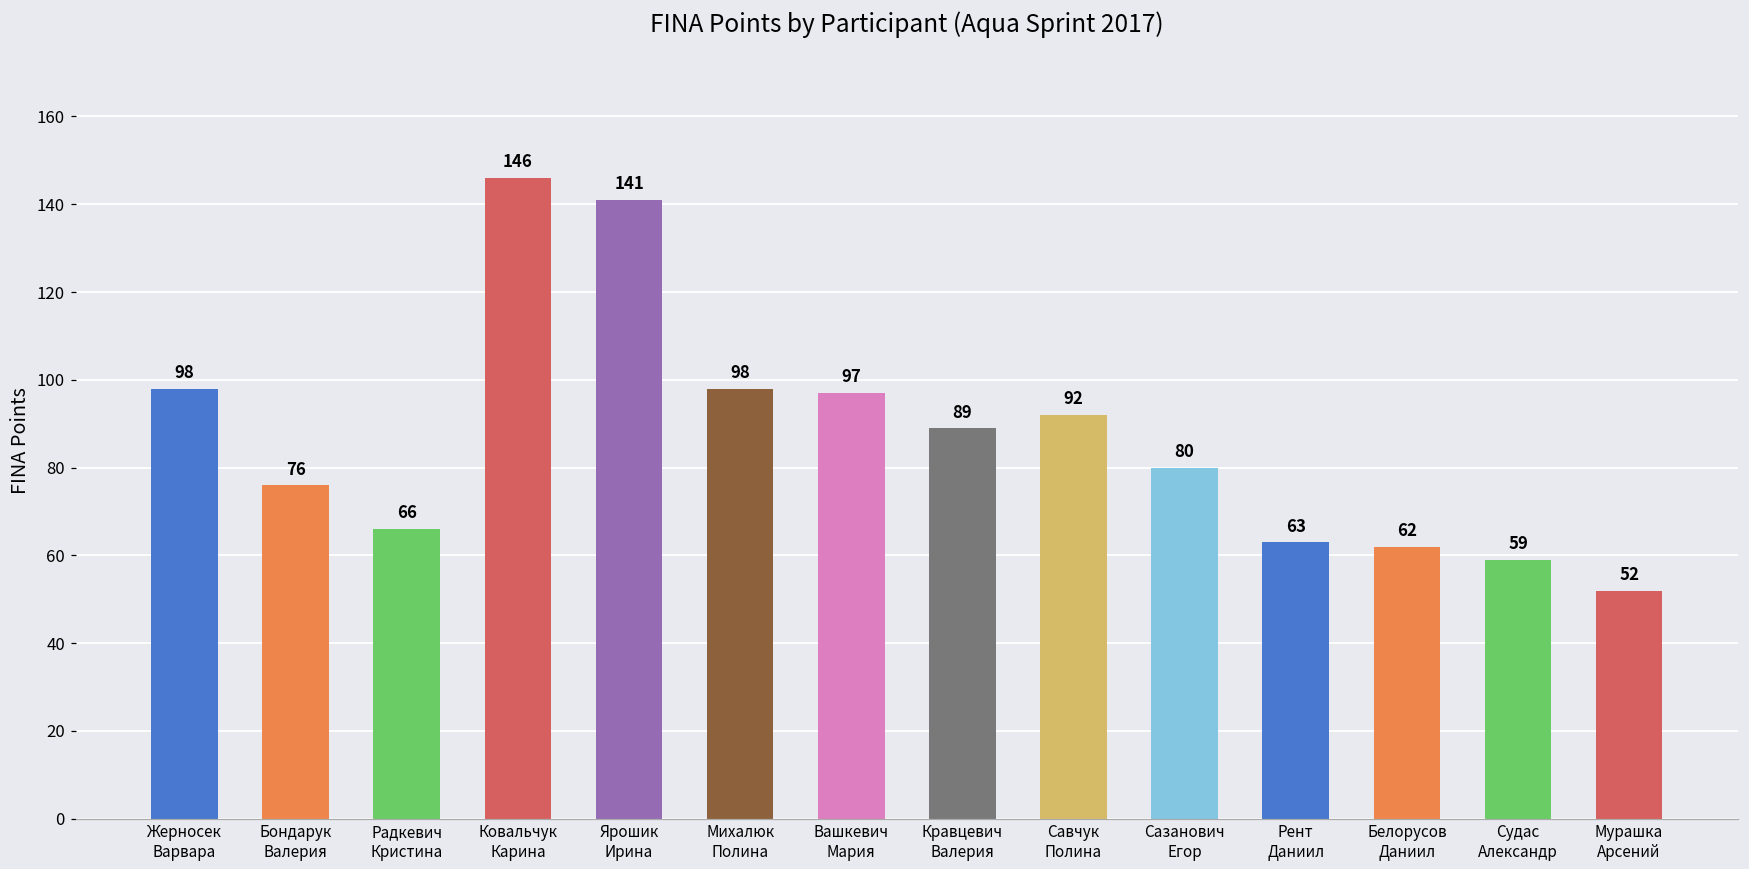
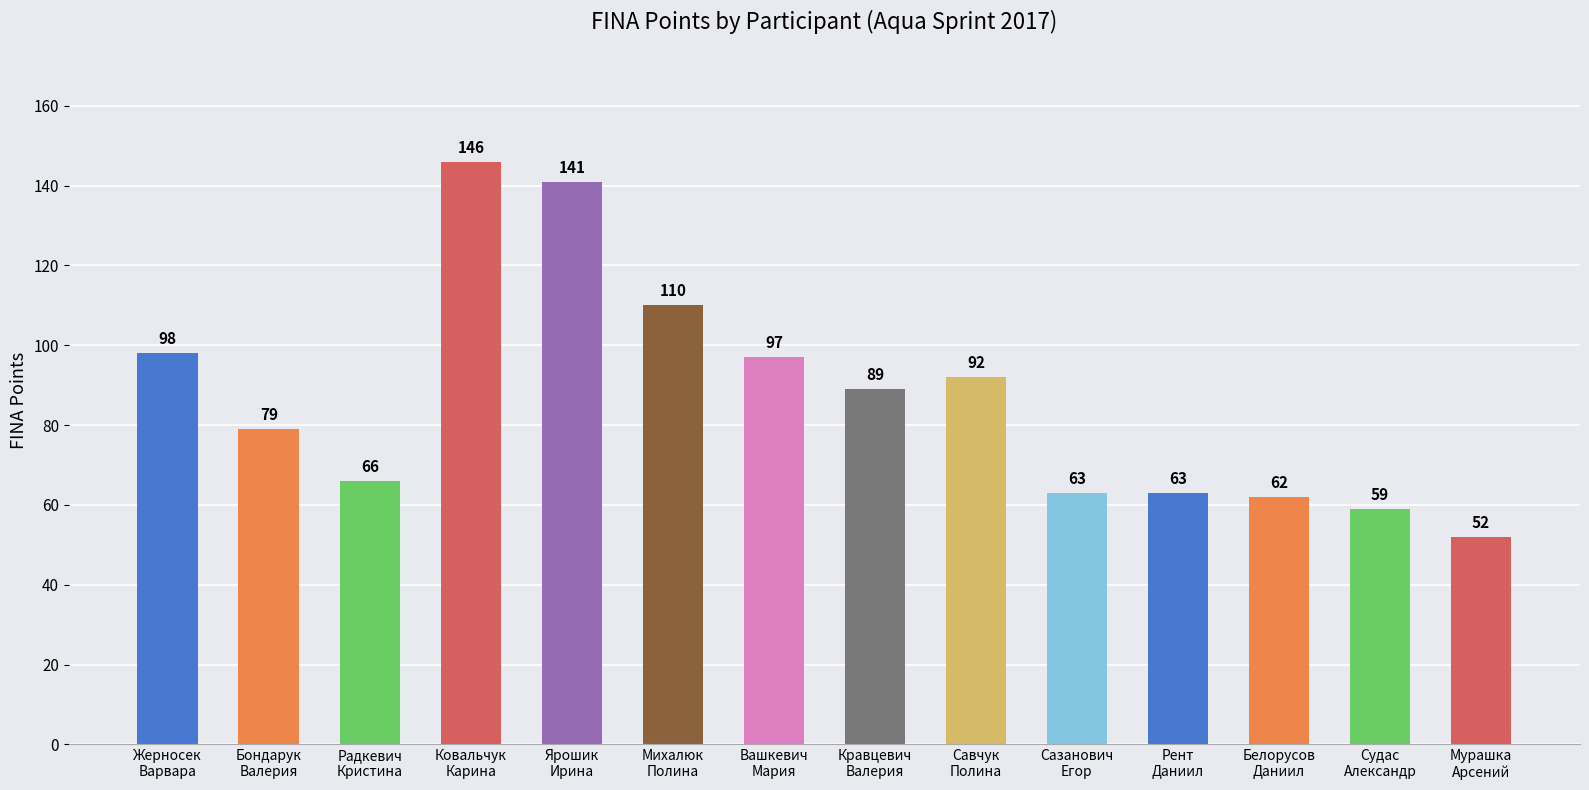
  {
    "Жерносек Варвара": 98,
-   "Бондарук Валерия": 76,
+   "Бондарук Валерия": 79,
    "Радкевич Кристина": 66,
    "Ковальчук Карина": 146,
    "Ярошик Ирина": 141,
-   "Михалюк Полина": 98,
+   "Михалюк Полина": 110,
    "Вашкевич Мария": 97,
    "Кравцевич Валерия": 89,
    "Савчук Полина": 92,
-   "Сазанович Егор": 80,
+   "Сазанович Егор": 63,
    "Рент Даниил": 63,
    "Белорусов Даниил": 62,
    "Судас Александр": 59,
    "Мурашка Арсений": 52
  }
